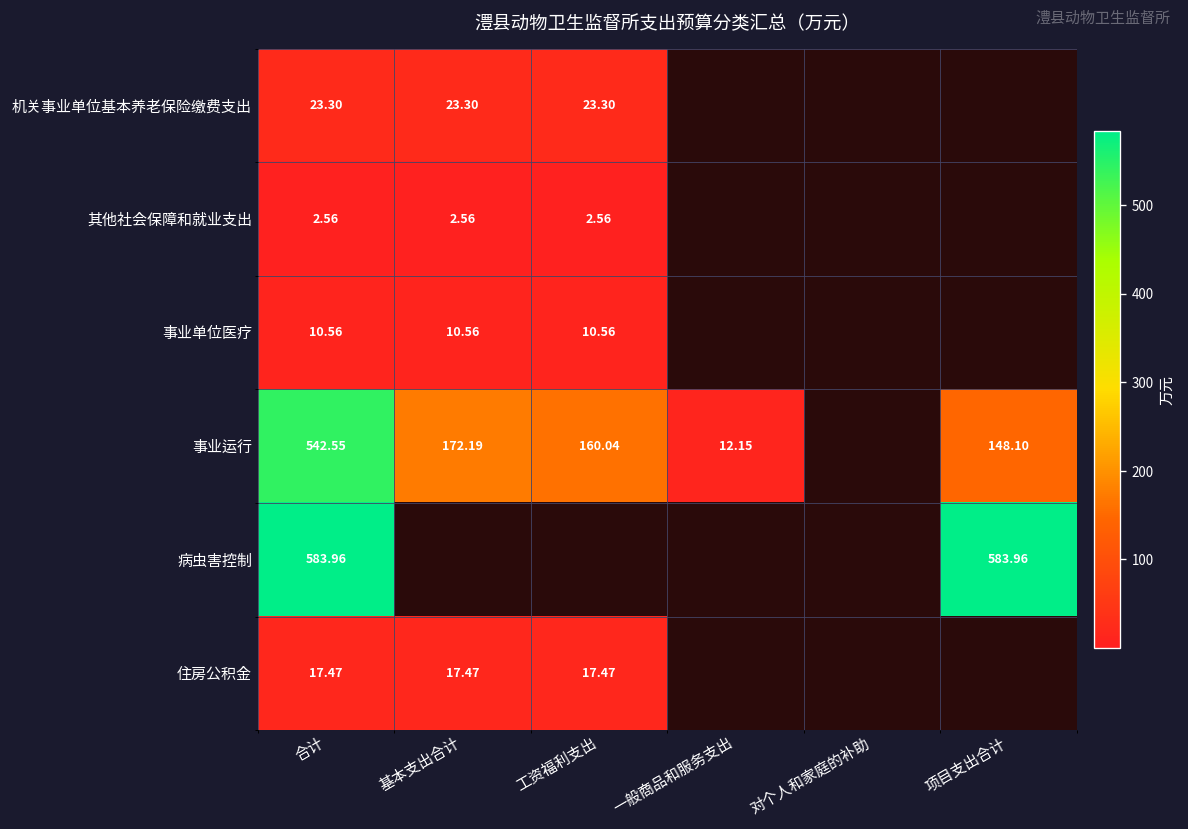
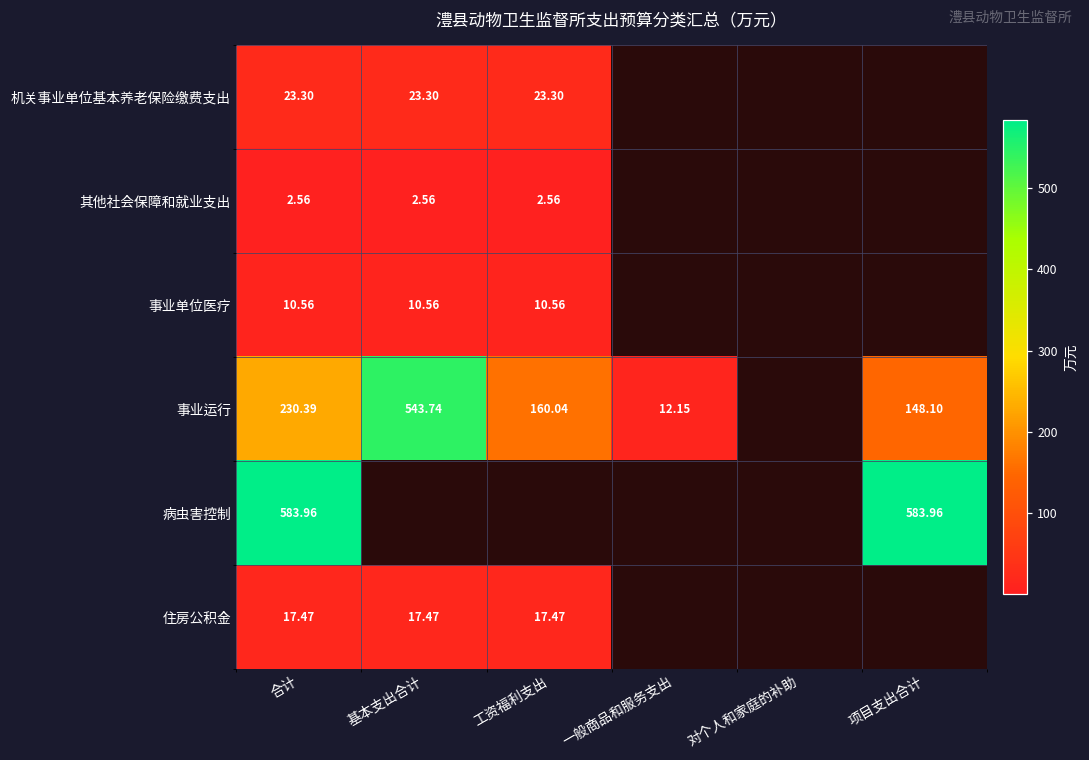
  {
    "机关事业单位基本养老保险缴费支出": {
      "合计": 23.30,
      "基本支出合计": 23.30,
      "工资福利支出": 23.30
    },
    "其他社会保障和就业支出": {
      "合计": 2.56,
      "基本支出合计": 2.56,
      "工资福利支出": 2.56
    },
    "事业单位医疗": {
      "合计": 10.56,
      "基本支出合计": 10.56,
      "工资福利支出": 10.56
    },
    "事业运行": {
-     "合计": 542.55,
-     "基本支出合计": 172.19,
+     "合计": 230.39,
+     "基本支出合计": 543.74,
      "工资福利支出": 160.04,
      "一般商品和服务支出": 12.15,
      "项目支出合计": 148.10
    },
    "病虫害控制": {
      "合计": 583.96,
      "项目支出合计": 583.96
    },
    "住房公积金": {
      "合计": 17.47,
      "基本支出合计": 17.47,
      "工资福利支出": 17.47
    }
  }
